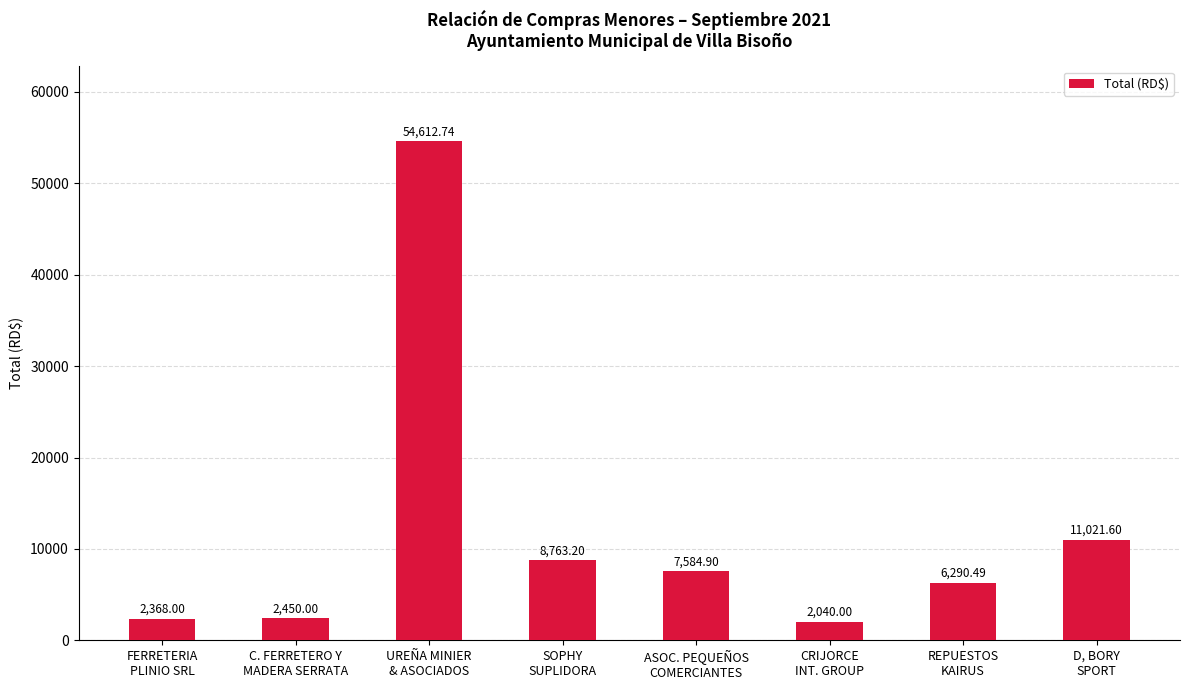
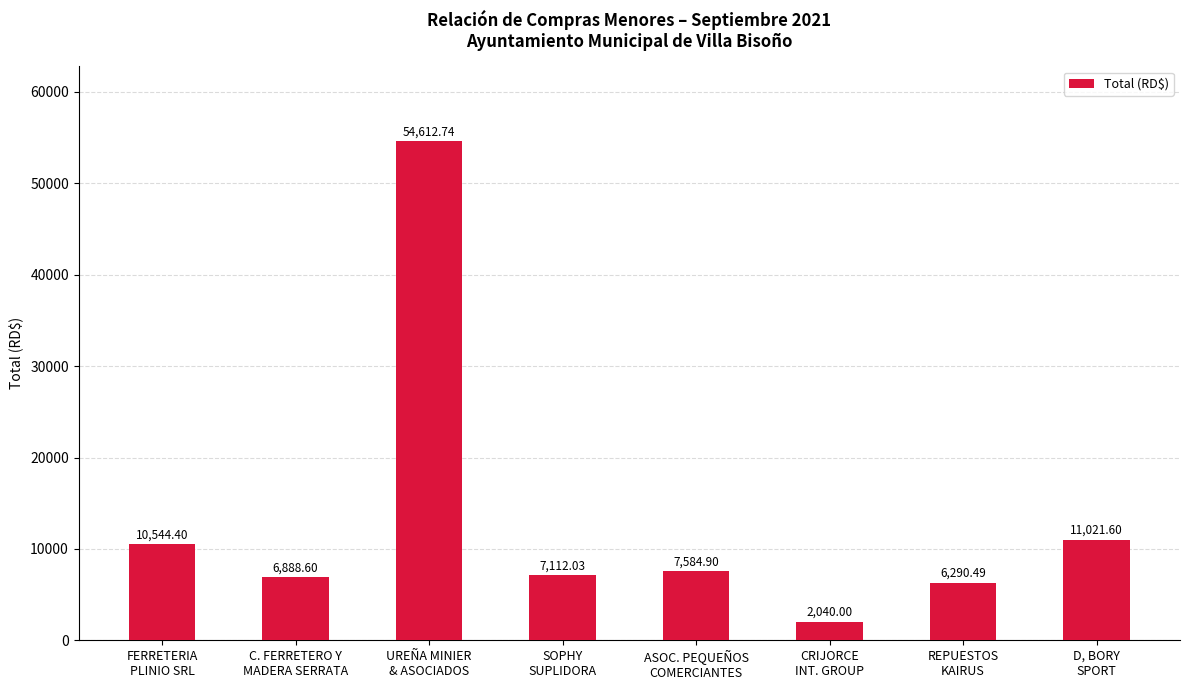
  {
-   "FERRETERIA PLINIO SRL": "2,368.00",
-   "C. FERRETERO Y MADERA SERRATA": "2,450.00",
+   "FERRETERIA PLINIO SRL": "10,544.40",
+   "C. FERRETERO Y MADERA SERRATA": "6,888.60",
    "UREÑA MINIER & ASOCIADOS": "54,612.74",
-   "SOPHY SUPLIDORA": "8,763.20",
+   "SOPHY SUPLIDORA": "7,112.03",
    "ASOC. PEQUEÑOS COMERCIANTES": "7,584.90",
    "CRIJORCE INT. GROUP": "2,040.00",
    "REPUESTOS KAIRUS": "6,290.49",
    "D, BORY SPORT": "11,021.60"
  }
